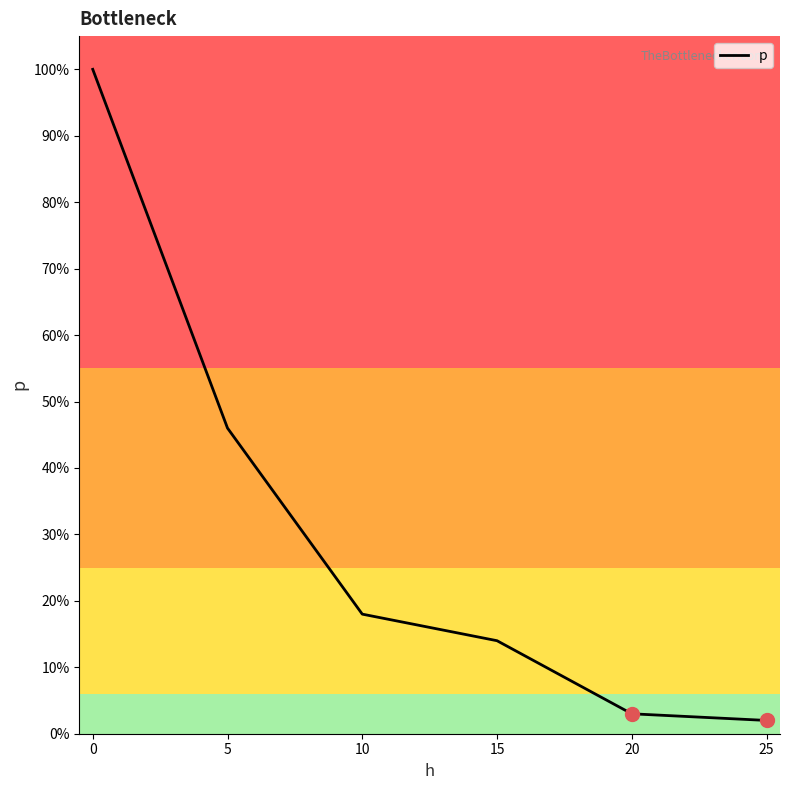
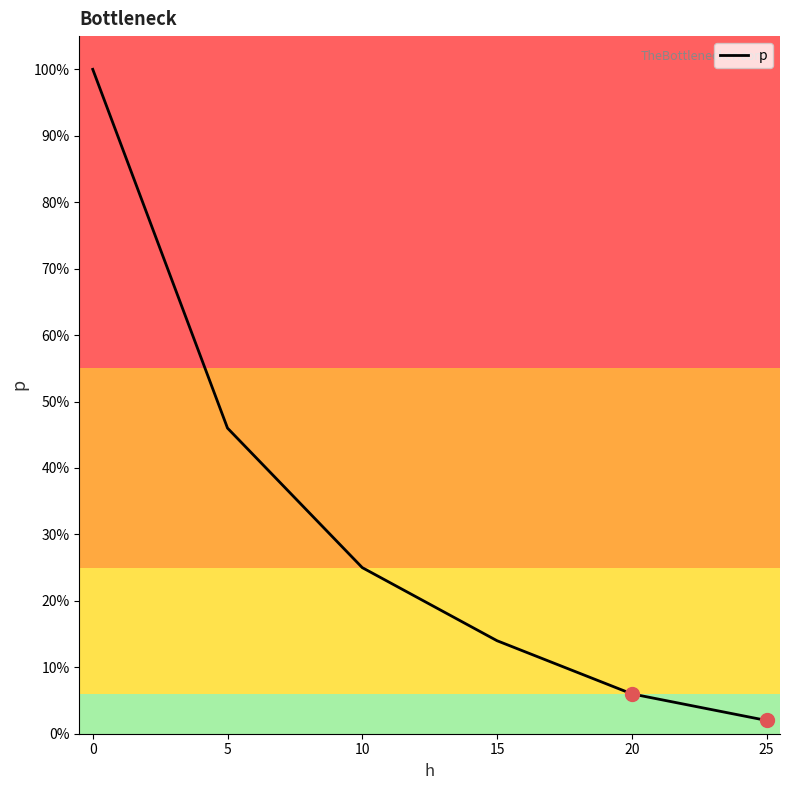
  {
    "p": {
      "0": "100%",
      "5": "46%",
-     "10": "18%",
+     "10": "25%",
      "15": "14%",
-     "20": "3%"
+     "20": "6%"
    }
  }
